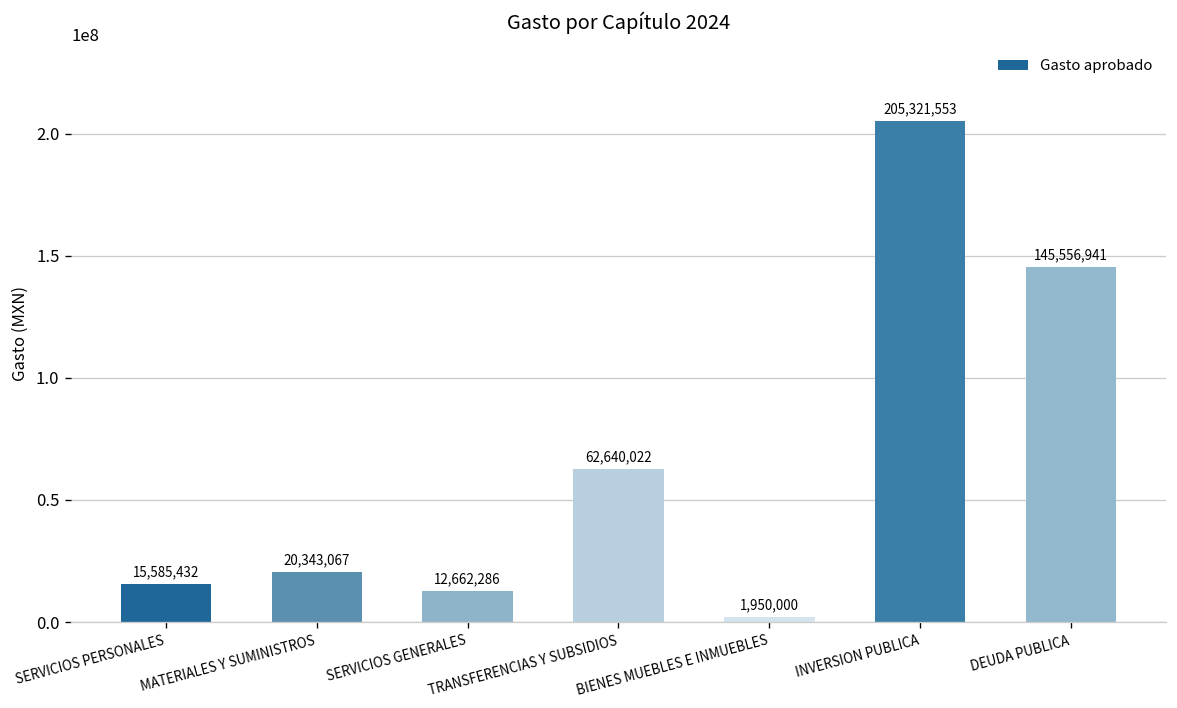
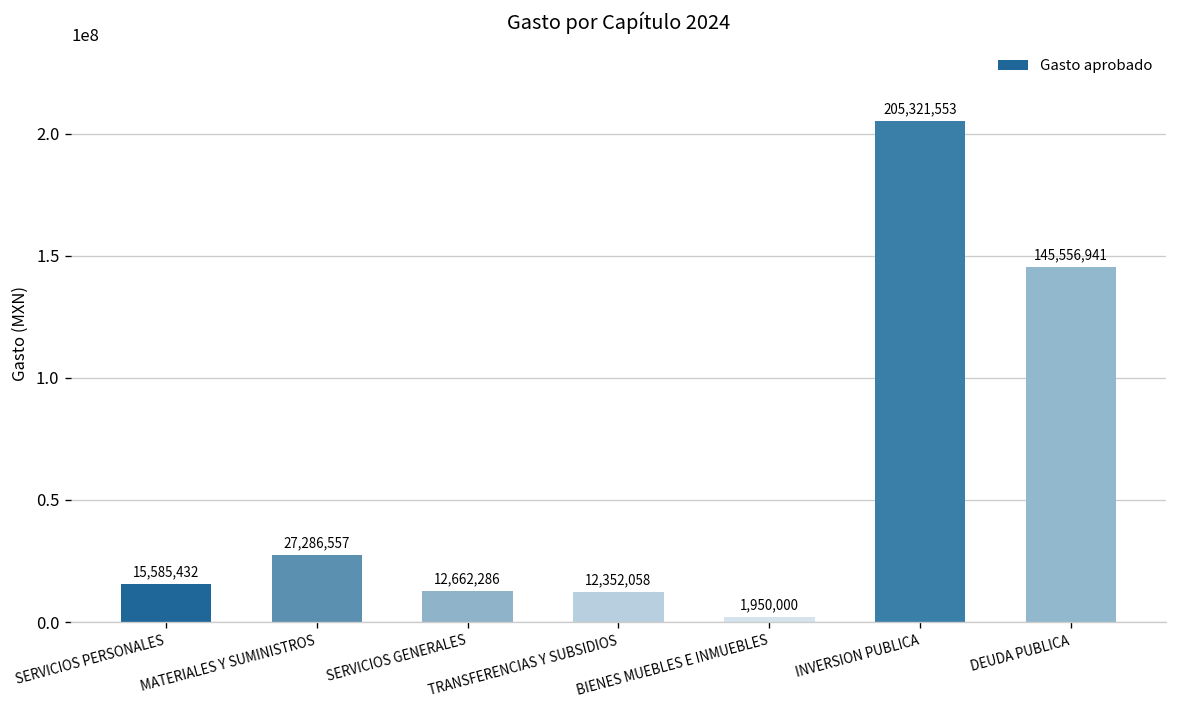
  {
    "SERVICIOS PERSONALES": "15,585,432",
-   "MATERIALES Y SUMINISTROS": "20,343,067",
+   "MATERIALES Y SUMINISTROS": "27,286,557",
    "SERVICIOS GENERALES": "12,662,286",
-   "TRANSFERENCIAS Y SUBSIDIOS": "62,640,022",
+   "TRANSFERENCIAS Y SUBSIDIOS": "12,352,058",
    "BIENES MUEBLES E INMUEBLES": "1,950,000",
    "INVERSION PUBLICA": "205,321,553",
    "DEUDA PUBLICA": "145,556,941"
  }
